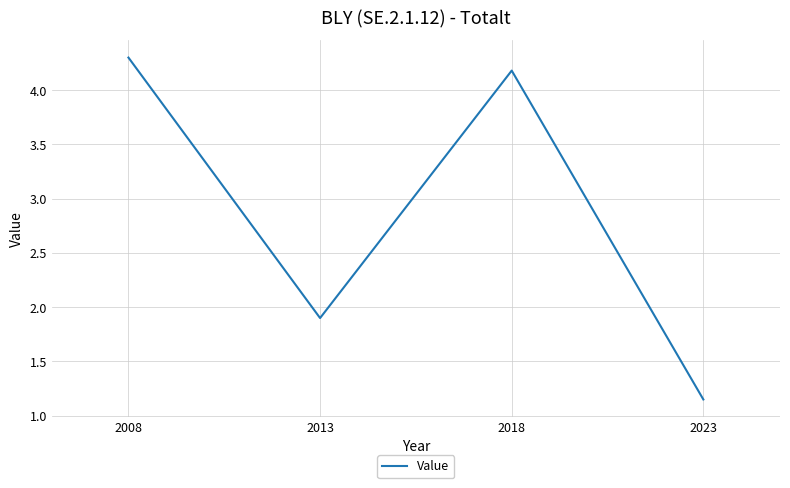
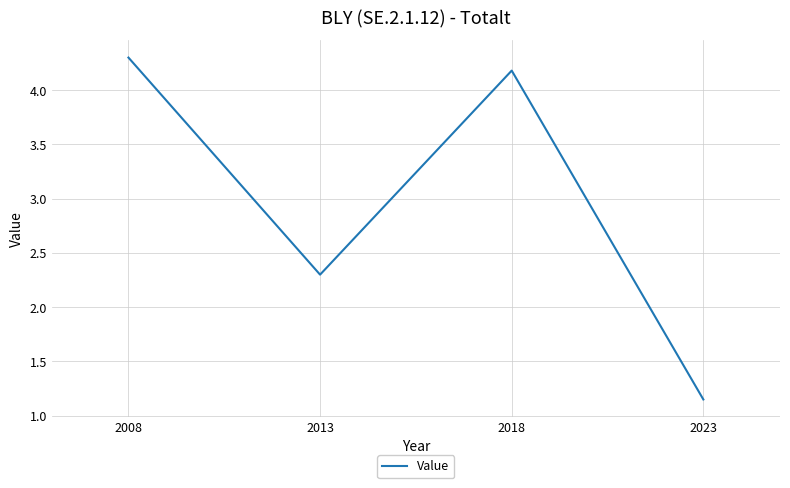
  {
    "2008": 4.3,
-   "2013": 1.9,
+   "2013": 2.3,
    "2018": 4.2,
    "2023": 1.15
  }
